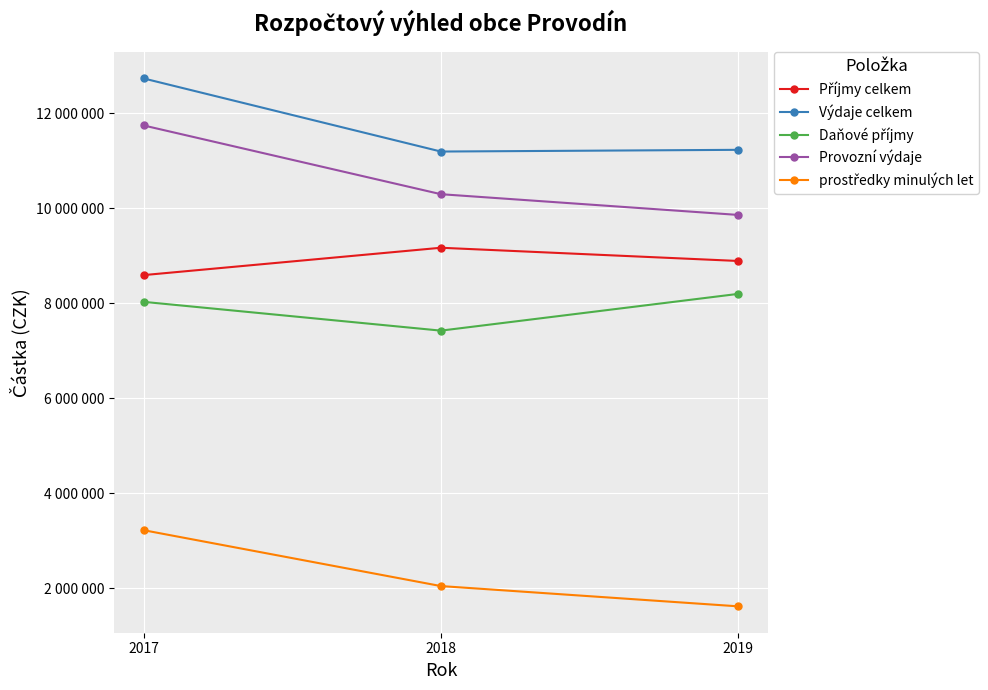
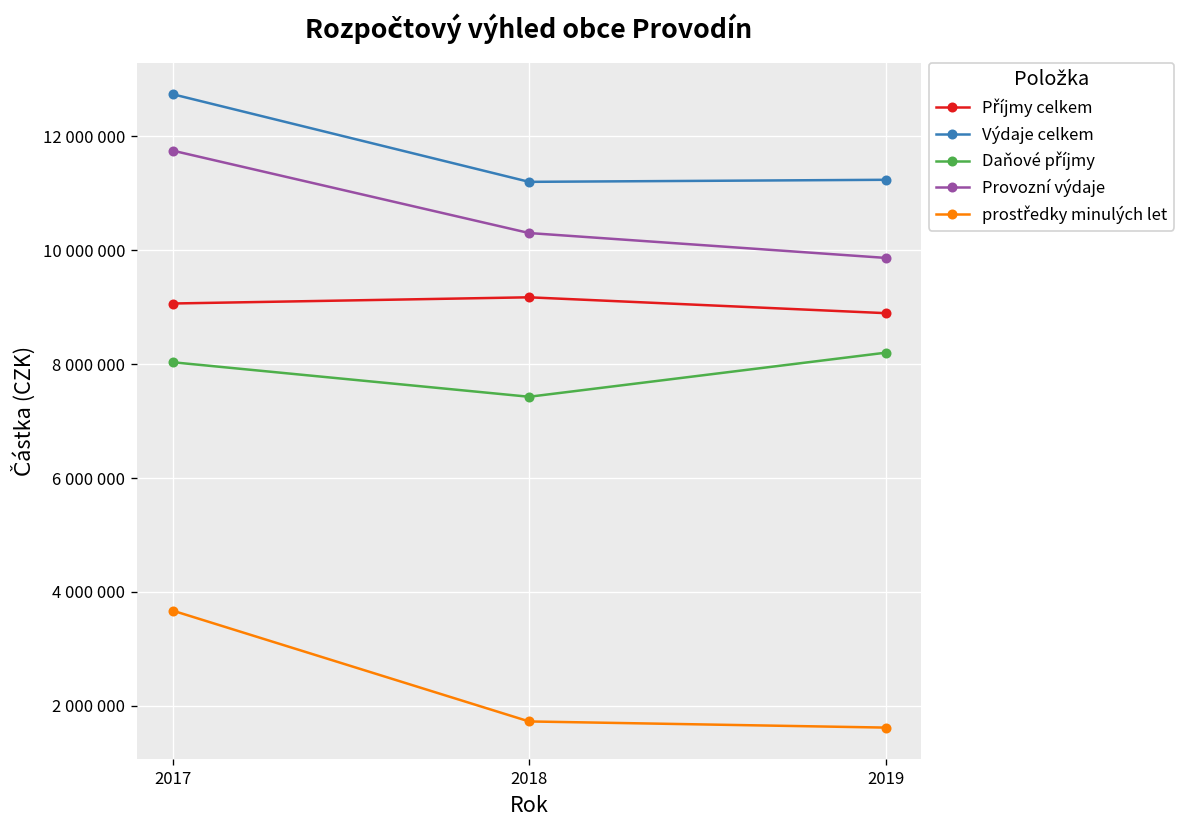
  {
    "Příjmy celkem": {
-     "2017": 8600000,
+     "2017": 9100000,
      "2018": 9200000,
      "2019": 8900000
    },
    "Výdaje celkem": {
      "2017": 12700000,
      "2018": 11200000,
      "2019": 11200000
    },
    "Daňové příjmy": {
      "2017": 8000000,
      "2018": 7400000,
      "2019": 8200000
    },
    "Provozní výdaje": {
      "2017": 11700000,
      "2018": 10300000,
      "2019": 9900000
    },
    "prostředky minulých let": {
-     "2017": 3200000,
-     "2018": 2000000,
+     "2017": 3700000,
+     "2018": 1700000,
      "2019": 1600000
    }
  }
